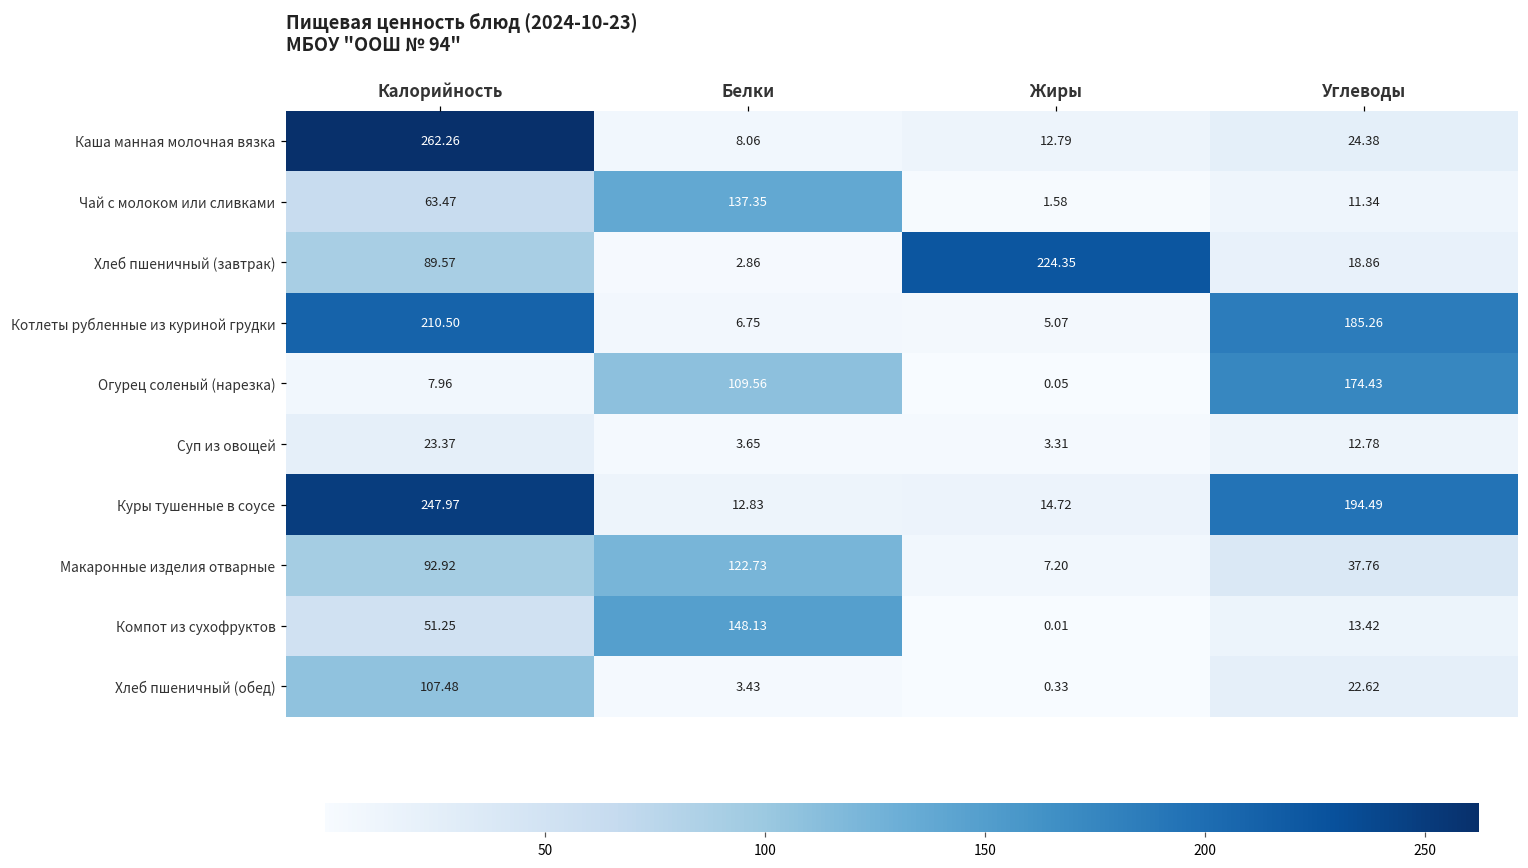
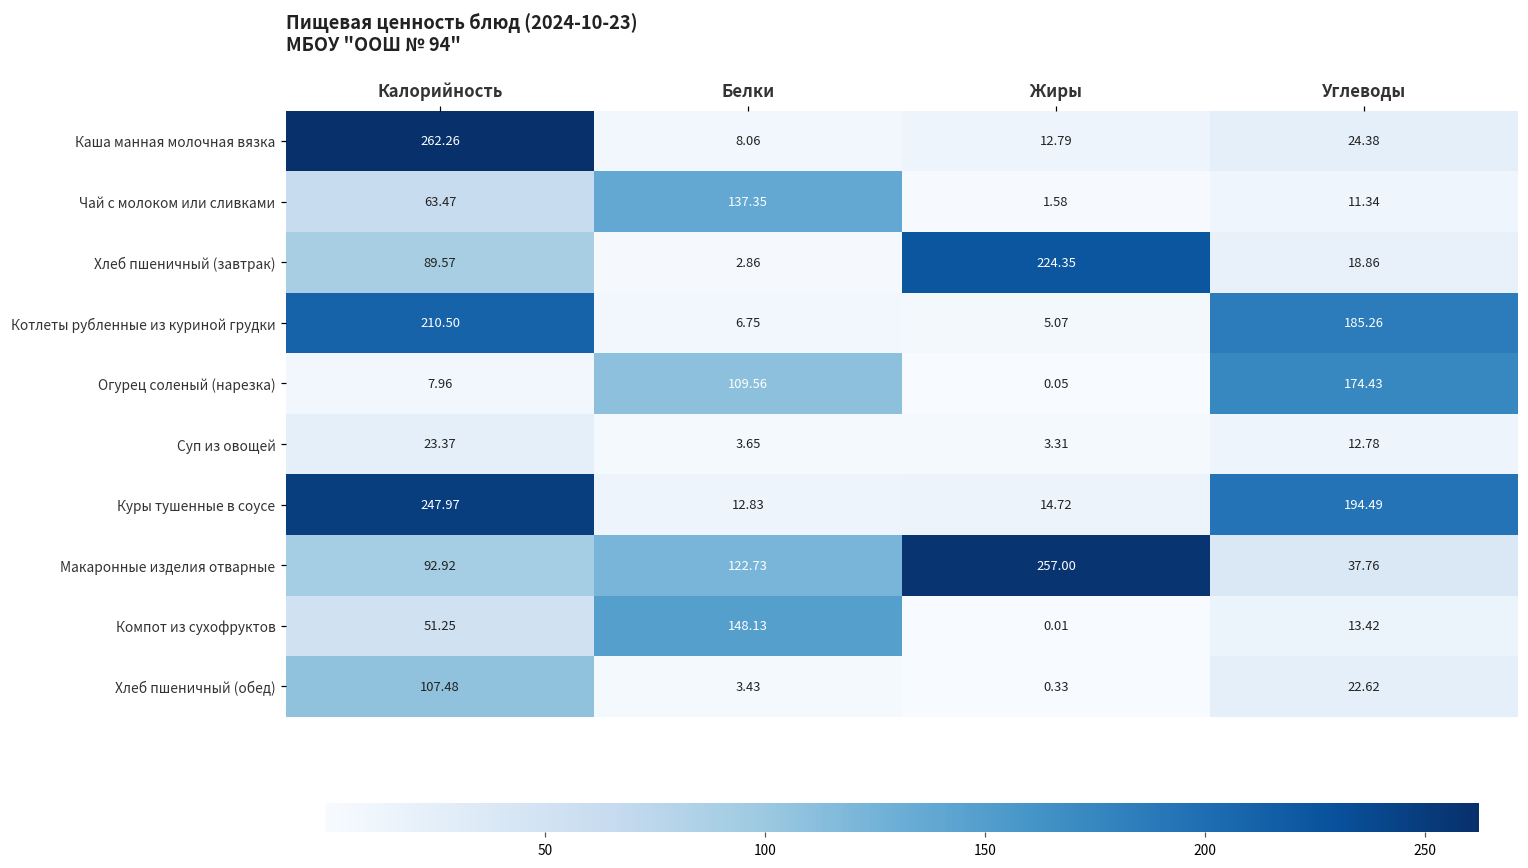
  {
    "Каша манная молочная вязка": {
      "Калорийность": 262.26,
      "Белки": 8.06,
      "Жиры": 12.79,
      "Углеводы": 24.38
    },
    "Чай с молоком или сливками": {
      "Калорийность": 63.47,
      "Белки": 137.35,
      "Жиры": 1.58,
      "Углеводы": 11.34
    },
    "Хлеб пшеничный (завтрак)": {
      "Калорийность": 89.57,
      "Белки": 2.86,
      "Жиры": 224.35,
      "Углеводы": 18.86
    },
    "Котлеты рубленные из куриной грудки": {
      "Калорийность": 210.50,
      "Белки": 6.75,
      "Жиры": 5.07,
      "Углеводы": 185.26
    },
    "Огурец соленый (нарезка)": {
      "Калорийность": 7.96,
      "Белки": 109.56,
      "Жиры": 0.05,
      "Углеводы": 174.43
    },
    "Суп из овощей": {
      "Калорийность": 23.37,
      "Белки": 3.65,
      "Жиры": 3.31,
      "Углеводы": 12.78
    },
    "Куры тушенные в соусе": {
      "Калорийность": 247.97,
      "Белки": 12.83,
      "Жиры": 14.72,
      "Углеводы": 194.49
    },
    "Макаронные изделия отварные": {
      "Калорийность": 92.92,
      "Белки": 122.73,
-     "Жиры": 7.20,
+     "Жиры": 257.00,
      "Углеводы": 37.76
    },
    "Компот из сухофруктов": {
      "Калорийность": 51.25,
      "Белки": 148.13,
      "Жиры": 0.01,
      "Углеводы": 13.42
    },
    "Хлеб пшеничный (обед)": {
      "Калорийность": 107.48,
      "Белки": 3.43,
      "Жиры": 0.33,
      "Углеводы": 22.62
    }
  }
